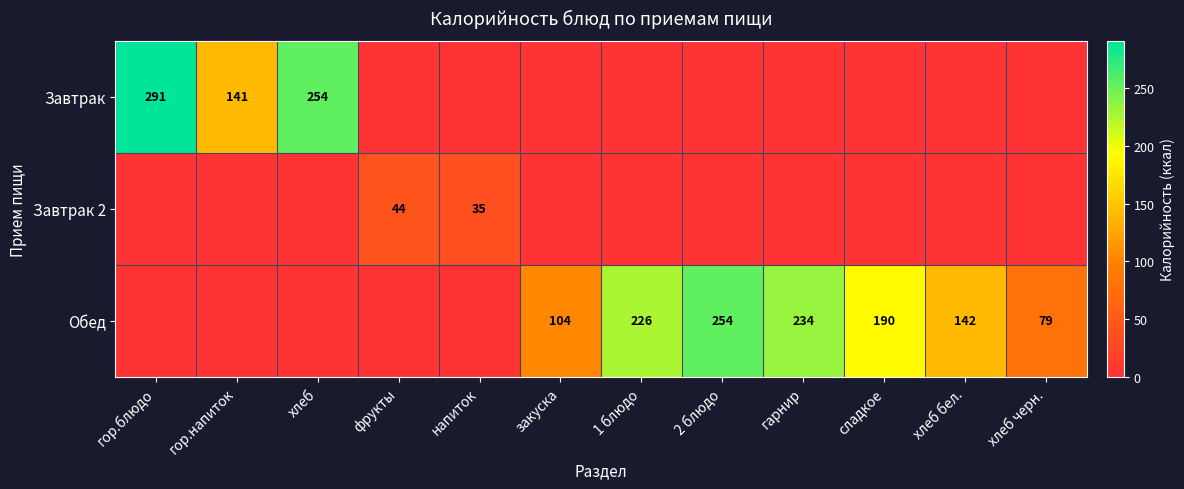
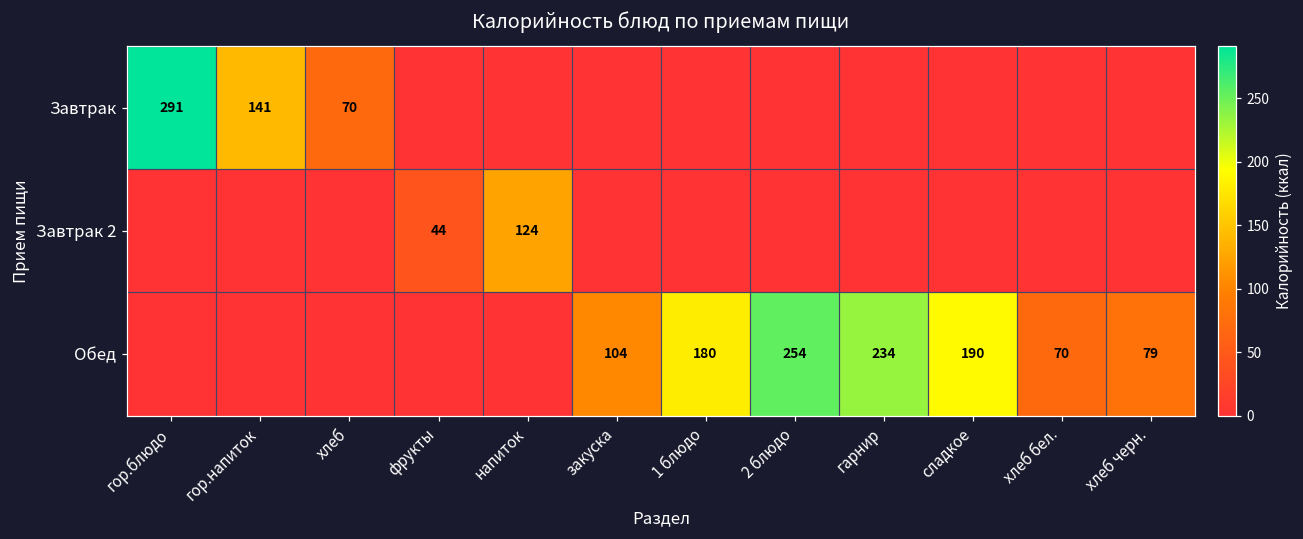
  {
    "Завтрак": {
      "гор.блюдо": 291,
      "гор.напиток": 141,
-     "хлеб": 254
+     "хлеб": 70
    },
    "Завтрак 2": {
      "фрукты": 44,
-     "напиток": 35
+     "напиток": 124
    },
    "Обед": {
      "закуска": 104,
-     "1 блюдо": 226,
+     "1 блюдо": 180,
      "2 блюдо": 254,
      "гарнир": 234,
      "сладкое": 190,
-     "хлеб бел.": 142,
+     "хлеб бел.": 70,
      "хлеб черн.": 79
    }
  }
